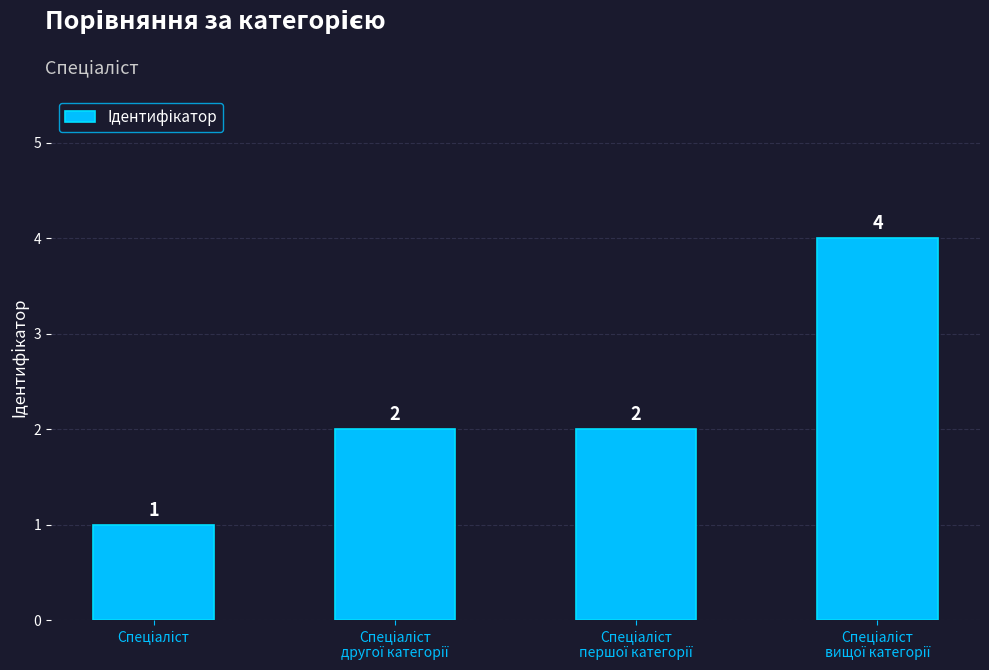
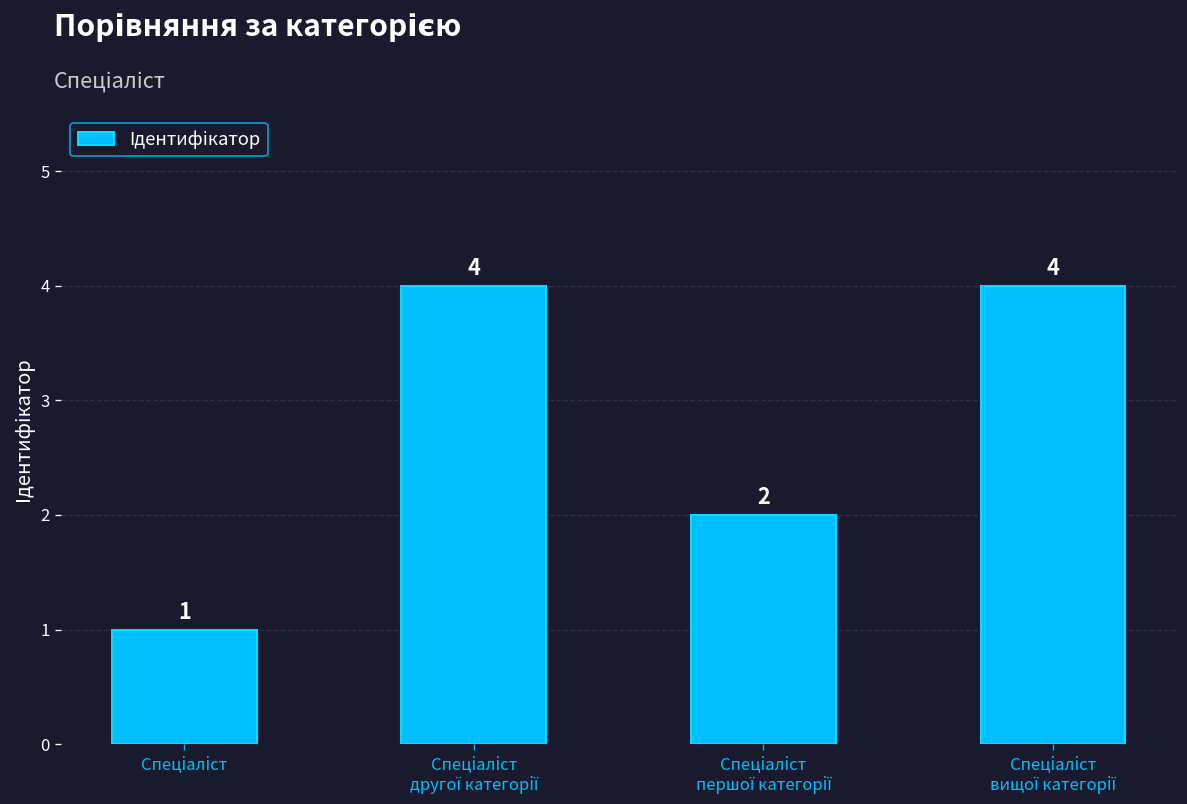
  {
    "Спеціаліст": 1,
-   "Спеціаліст другої категорії": 2,
+   "Спеціаліст другої категорії": 4,
    "Спеціаліст першої категорії": 2,
    "Спеціаліст вищої категорії": 4
  }
